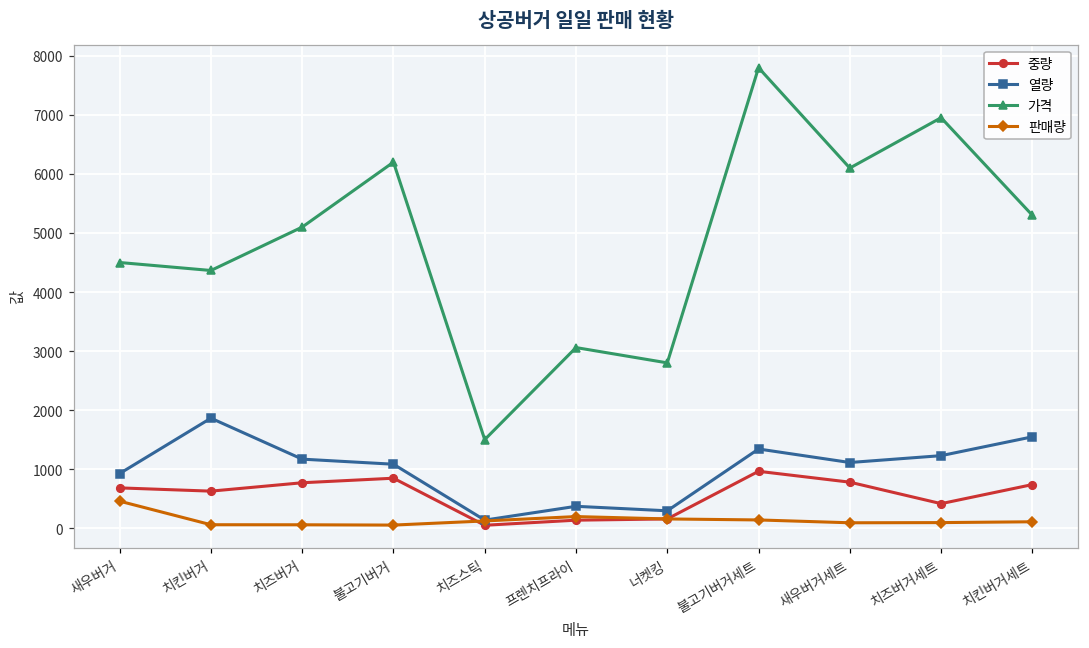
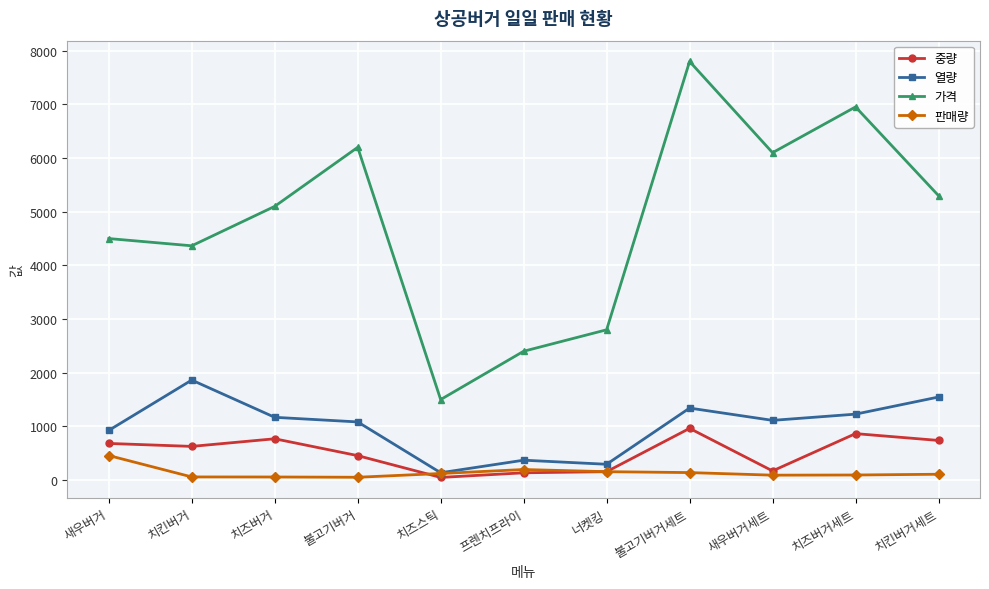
  {
    "중량": {
      "새우버거": 700,
      "치킨버거": 600,
      "치즈버거": 800,
-     "불고기버거": 800,
+     "불고기버거": 500,
      "치즈스틱": 0,
      "프렌치프라이": 100,
      "불고기버거세트": 1000,
-     "새우버거세트": 800,
-     "치즈버거세트": 400,
+     "새우버거세트": 200,
+     "치즈버거세트": 900,
      "치킨버거세트": 700
    },
    "열량": {
      "새우버거": 900,
      "치킨버거": 1900,
      "치즈버거": 1200,
      "불고기버거": 1100,
      "프렌치프라이": 400,
      "너켓킹": 300,
      "불고기버거세트": 1300,
      "새우버거세트": 1100,
      "치즈버거세트": 1200,
      "치킨버거세트": 1500
    },
    "가격": {
      "새우버거": 4500,
      "치킨버거": 4400,
      "치즈버거": 5100,
      "불고기버거": 6200,
      "치즈스틱": 1500,
-     "프렌치프라이": 3100,
+     "프렌치프라이": 2400,
      "너켓킹": 2800,
      "불고기버거세트": 7800,
      "새우버거세트": 6100,
      "치즈버거세트": 7000,
      "치킨버거세트": 5300
    },
    "판매량": {
      "새우버거": 500,
      "치킨버거": 100,
      "치즈버거": 100,
      "불고기버거": 100,
      "프렌치프라이": 200,
      "불고기버거세트": 100,
      "새우버거세트": 100,
      "치즈버거세트": 100,
      "치킨버거세트": 100
    }
  }
